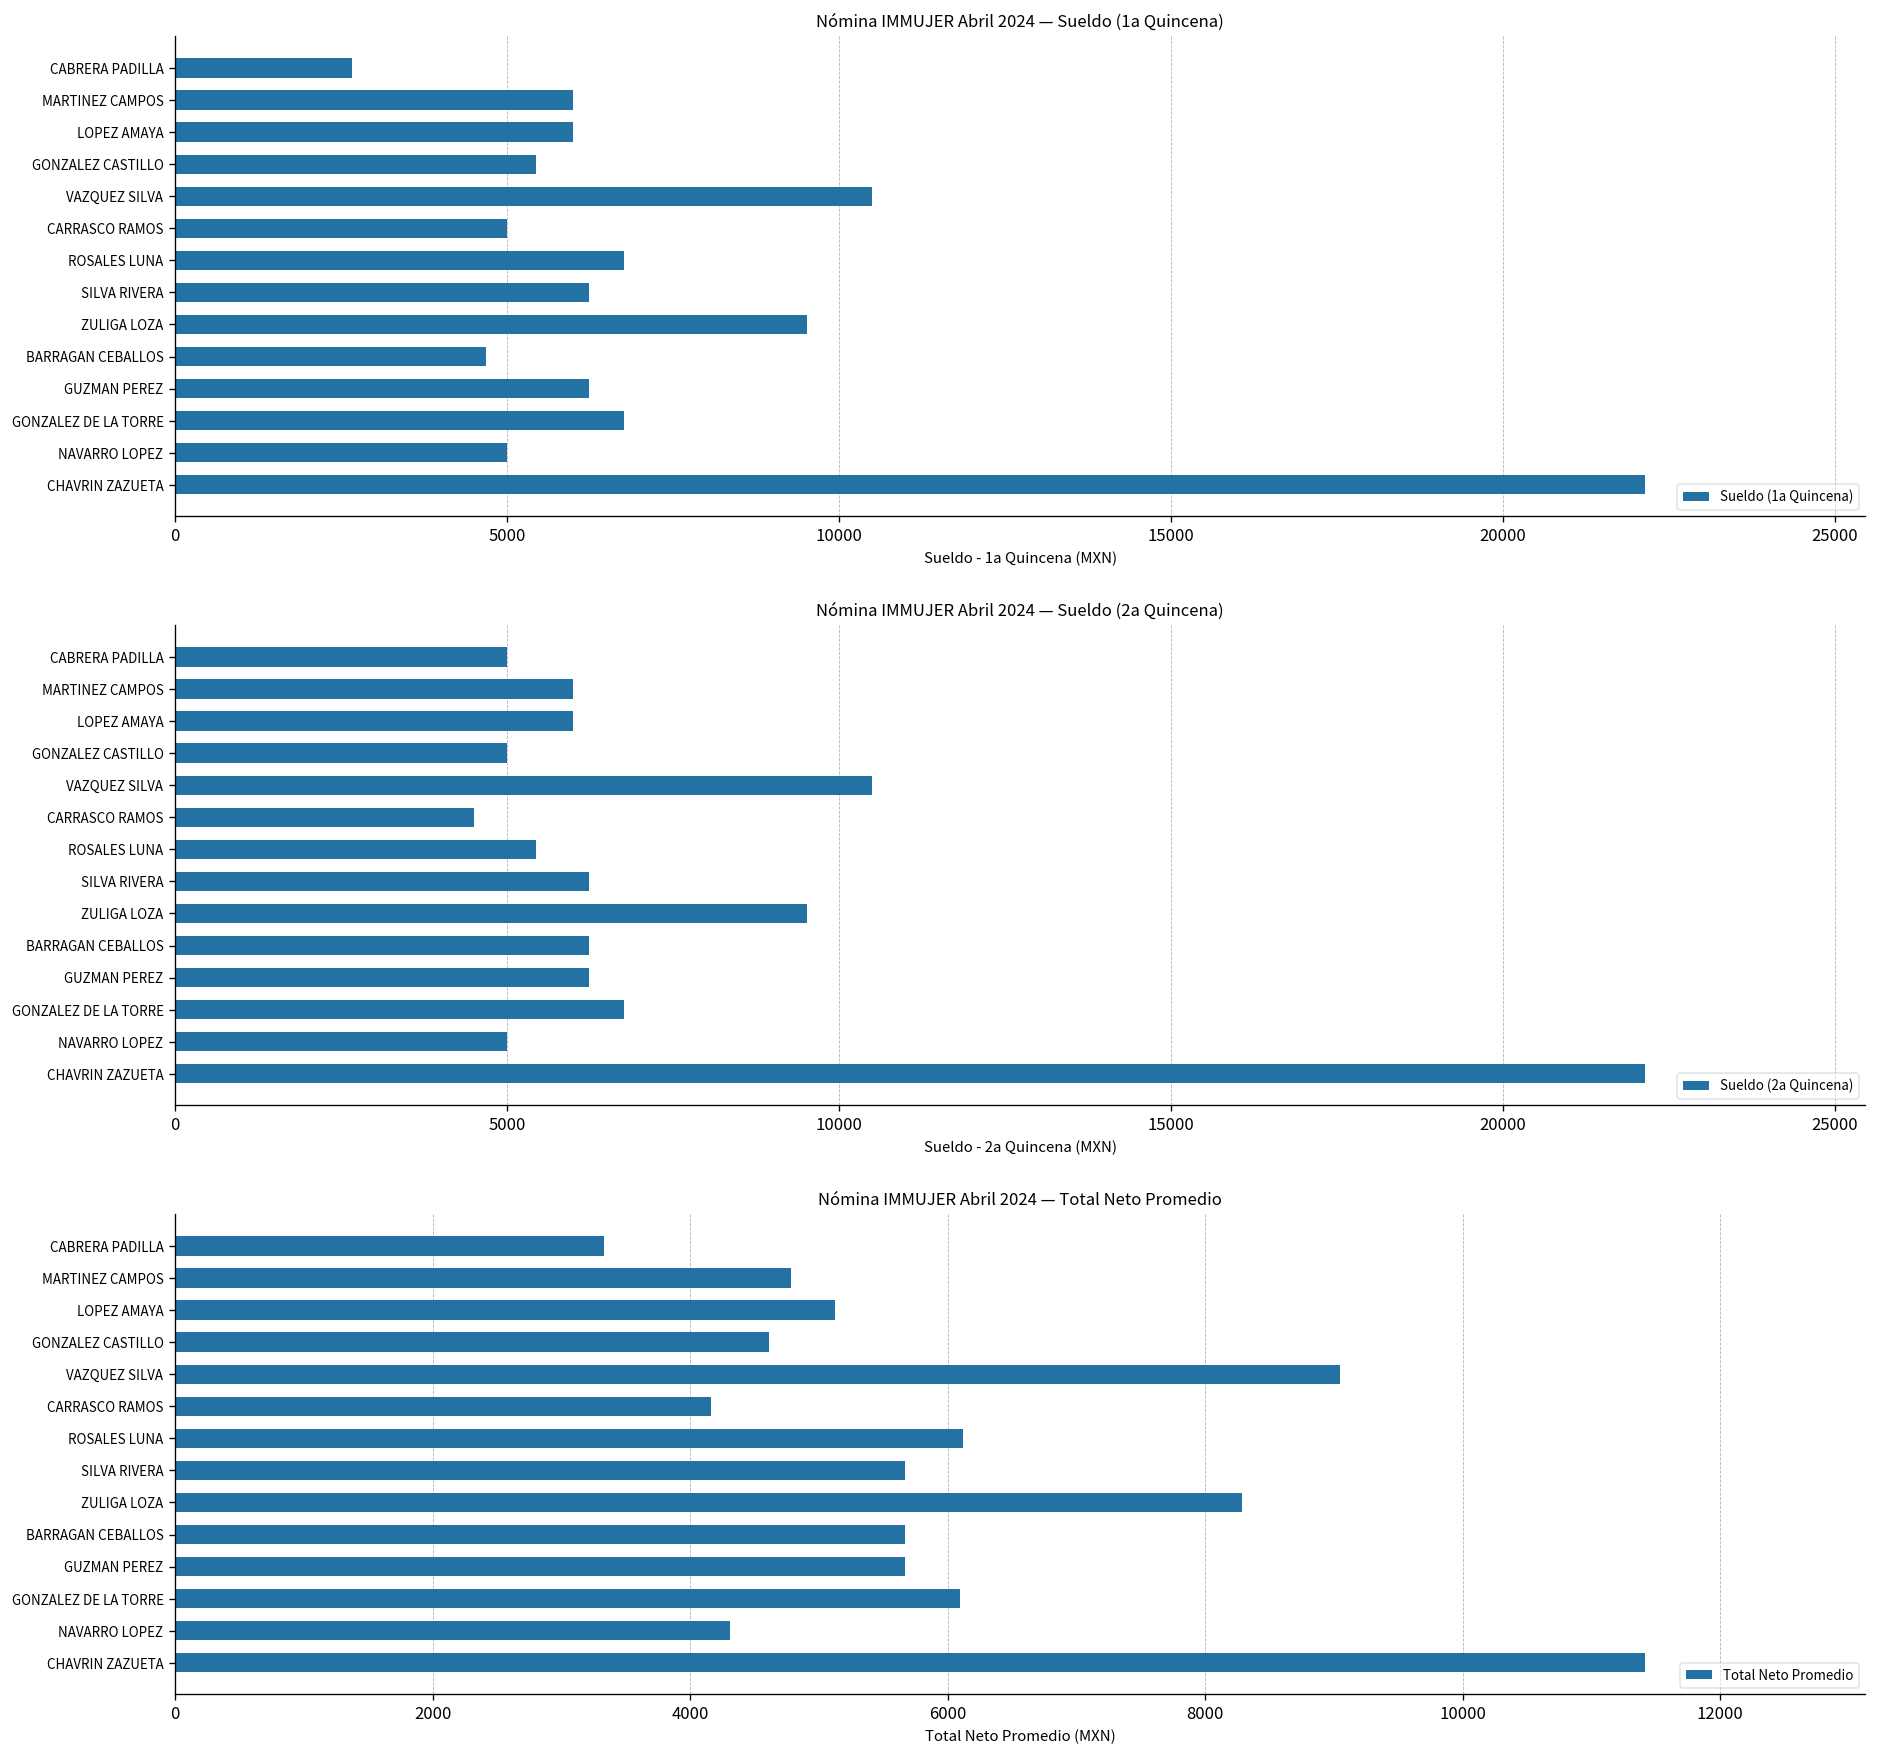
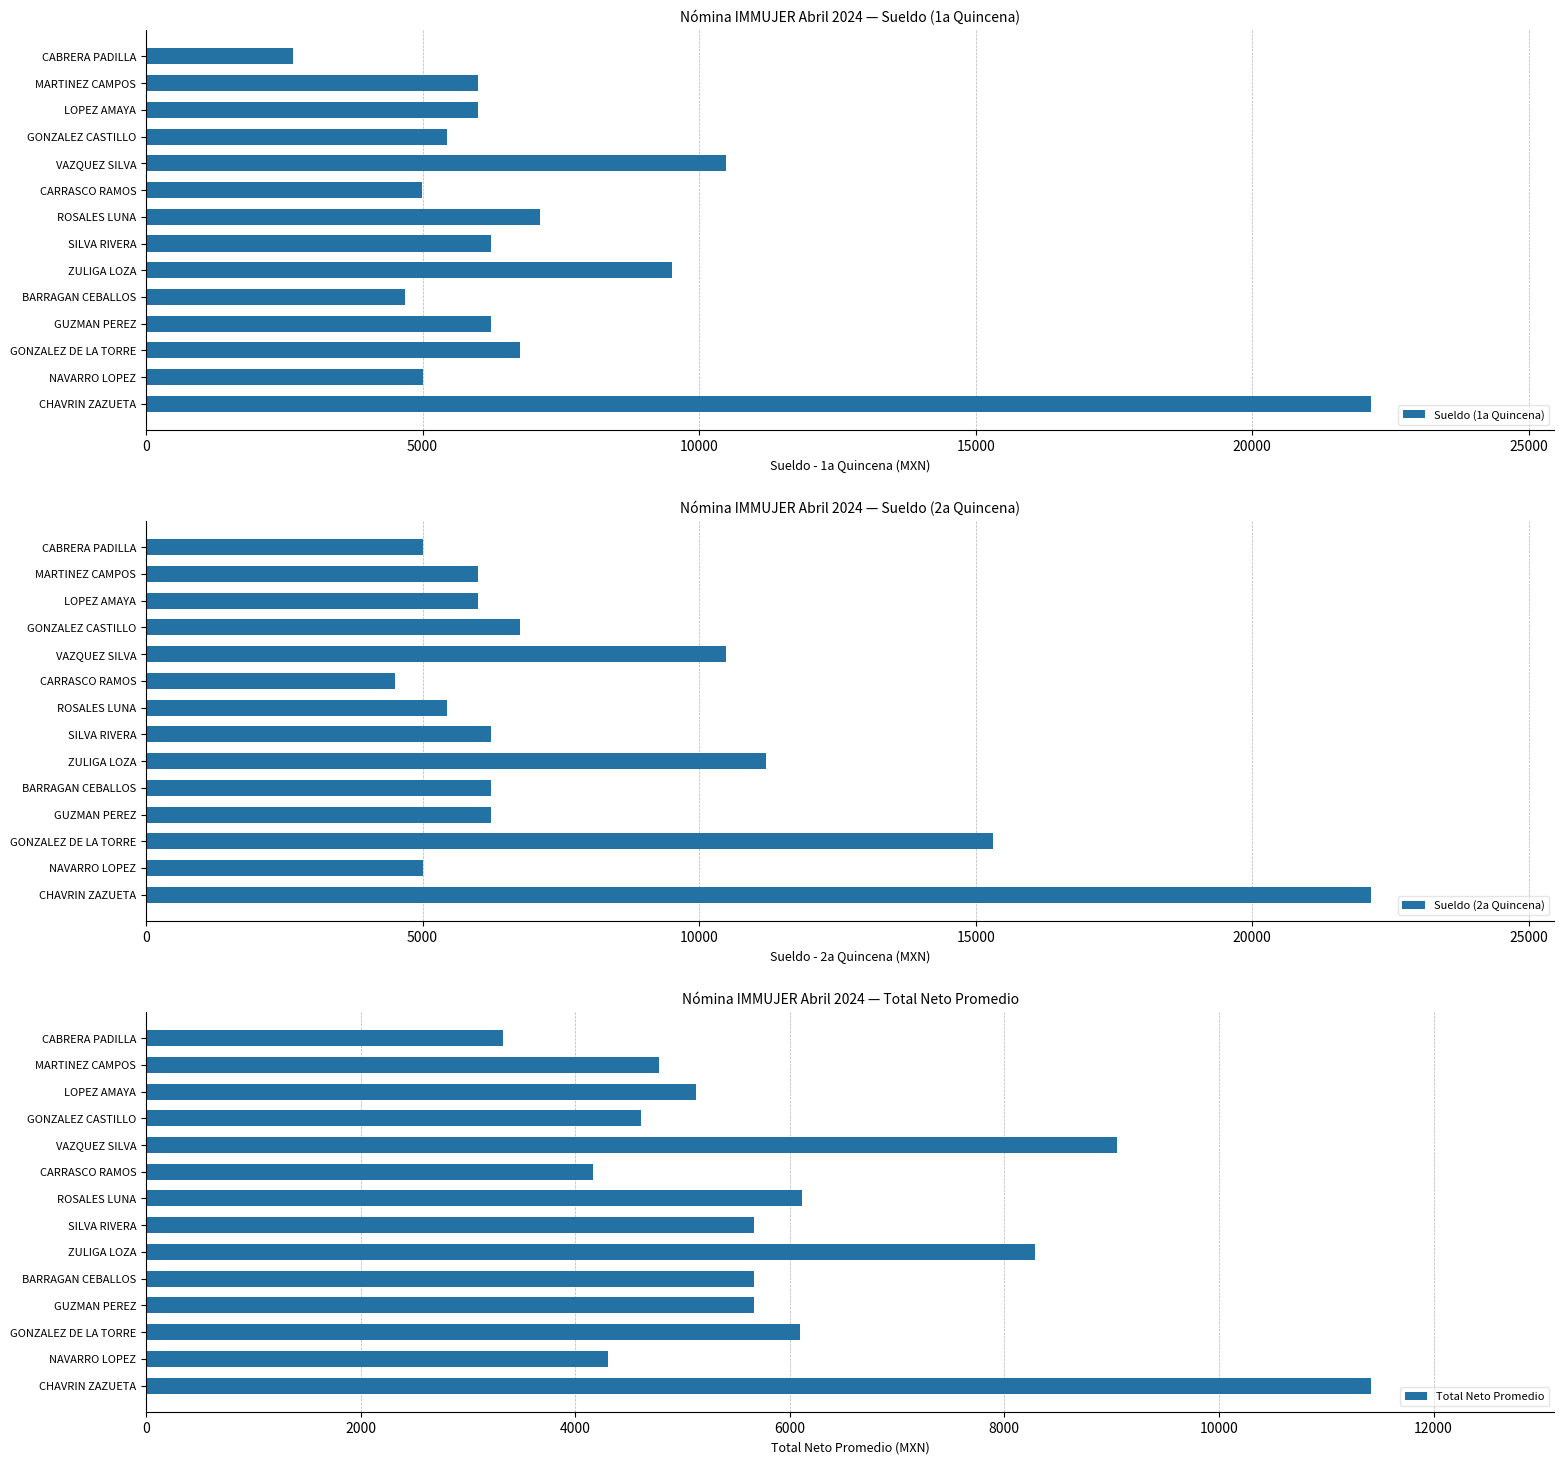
  {
    "Nómina IMMUJER Abril 2024 — Sueldo (1a Quincena)": {
      "CABRERA PADILLA": 2700,
      "MARTINEZ CAMPOS": 6000,
      "LOPEZ AMAYA": 6000,
      "GONZALEZ CASTILLO": 5400,
      "VAZQUEZ SILVA": 10500,
      "CARRASCO RAMOS": 5000,
-     "ROSALES LUNA": 6800,
+     "ROSALES LUNA": 7100,
      "SILVA RIVERA": 6200,
      "ZULIGA LOZA": 9500,
      "BARRAGAN CEBALLOS": 4700,
      "GUZMAN PEREZ": 6200,
      "GONZALEZ DE LA TORRE": 6800,
      "NAVARRO LOPEZ": 5000,
      "CHAVRIN ZAZUETA": 22100
    },
    "Nómina IMMUJER Abril 2024 — Sueldo (2a Quincena)": {
      "CABRERA PADILLA": 5000,
      "MARTINEZ CAMPOS": 6000,
      "LOPEZ AMAYA": 6000,
-     "GONZALEZ CASTILLO": 5000,
+     "GONZALEZ CASTILLO": 6800,
      "VAZQUEZ SILVA": 10500,
      "CARRASCO RAMOS": 4500,
      "ROSALES LUNA": 5400,
      "SILVA RIVERA": 6200,
-     "ZULIGA LOZA": 9500,
+     "ZULIGA LOZA": 11200,
      "BARRAGAN CEBALLOS": 6200,
      "GUZMAN PEREZ": 6200,
-     "GONZALEZ DE LA TORRE": 6800,
+     "GONZALEZ DE LA TORRE": 15300,
      "NAVARRO LOPEZ": 5000,
      "CHAVRIN ZAZUETA": 22100
    },
    "Nómina IMMUJER Abril 2024 — Total Neto Promedio": {
      "CABRERA PADILLA": 3330,
      "MARTINEZ CAMPOS": 4780,
      "LOPEZ AMAYA": 5130,
      "GONZALEZ CASTILLO": 4610,
      "VAZQUEZ SILVA": 9050,
      "CARRASCO RAMOS": 4170,
      "ROSALES LUNA": 6120,
      "SILVA RIVERA": 5670,
      "ZULIGA LOZA": 8290,
      "BARRAGAN CEBALLOS": 5670,
      "GUZMAN PEREZ": 5670,
      "GONZALEZ DE LA TORRE": 6100,
      "NAVARRO LOPEZ": 4310,
      "CHAVRIN ZAZUETA": 11410
    }
  }
